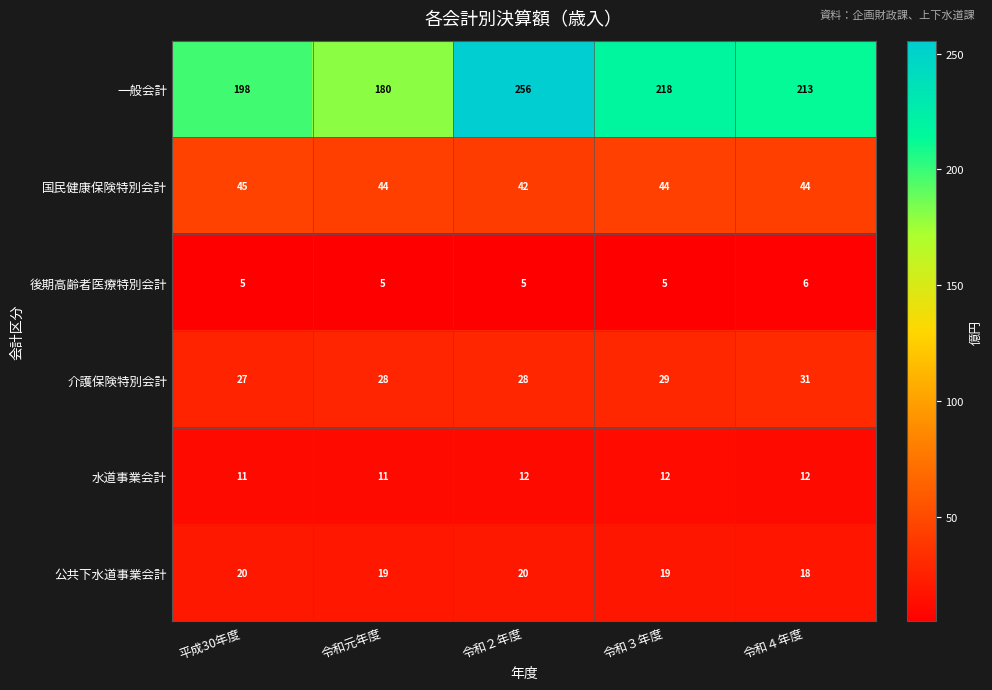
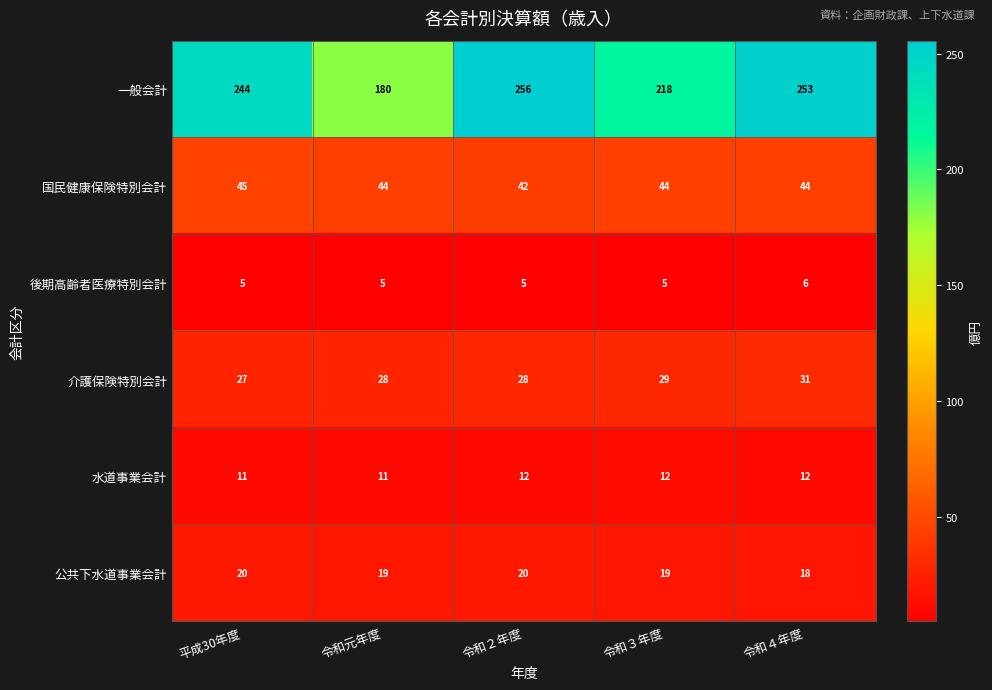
  {
    "一般会計": {
-     "平成30年度": 198,
+     "平成30年度": 244,
      "令和元年度": 180,
      "令和２年度": 256,
      "令和３年度": 218,
-     "令和４年度": 213
+     "令和４年度": 253
    },
    "国民健康保険特別会計": {
      "平成30年度": 45,
      "令和元年度": 44,
      "令和２年度": 42,
      "令和３年度": 44,
      "令和４年度": 44
    },
    "後期高齢者医療特別会計": {
      "平成30年度": 5,
      "令和元年度": 5,
      "令和２年度": 5,
      "令和３年度": 5,
      "令和４年度": 6
    },
    "介護保険特別会計": {
      "平成30年度": 27,
      "令和元年度": 28,
      "令和２年度": 28,
      "令和３年度": 29,
      "令和４年度": 31
    },
    "水道事業会計": {
      "平成30年度": 11,
      "令和元年度": 11,
      "令和２年度": 12,
      "令和３年度": 12,
      "令和４年度": 12
    },
    "公共下水道事業会計": {
      "平成30年度": 20,
      "令和元年度": 19,
      "令和２年度": 20,
      "令和３年度": 19,
      "令和４年度": 18
    }
  }
